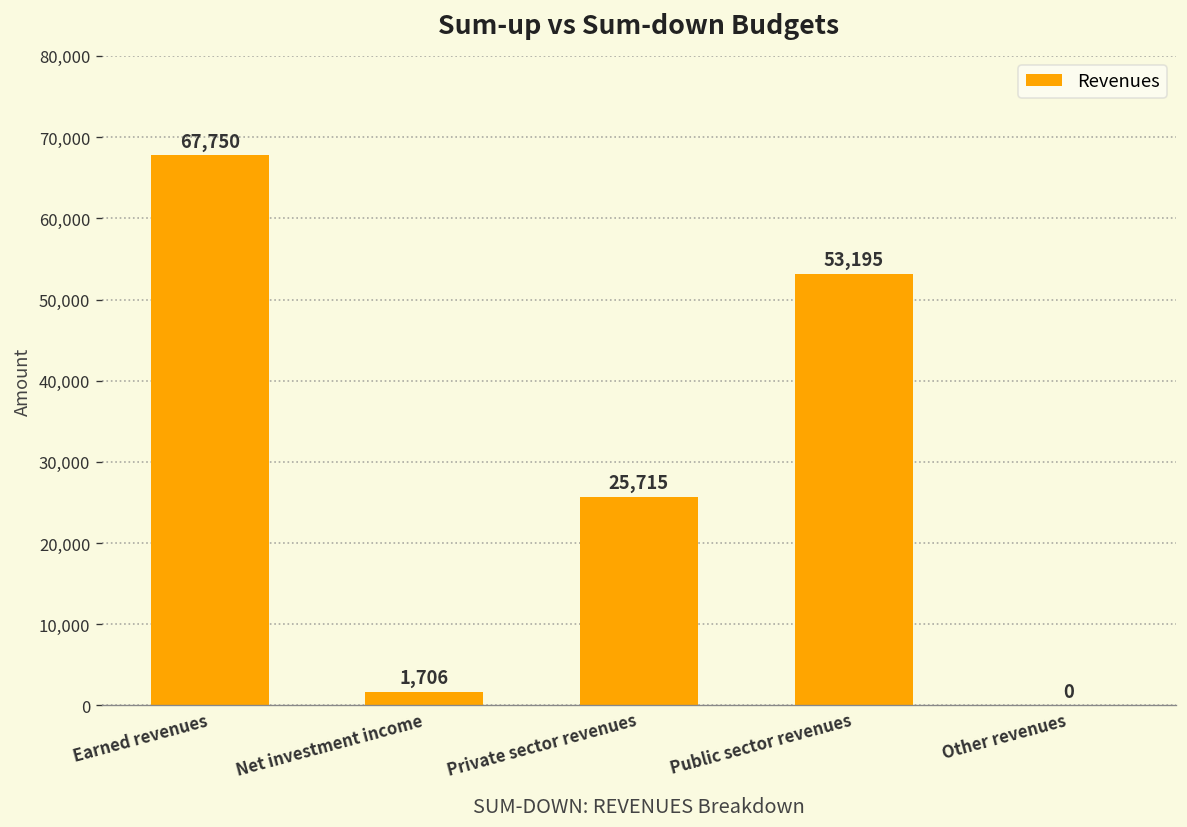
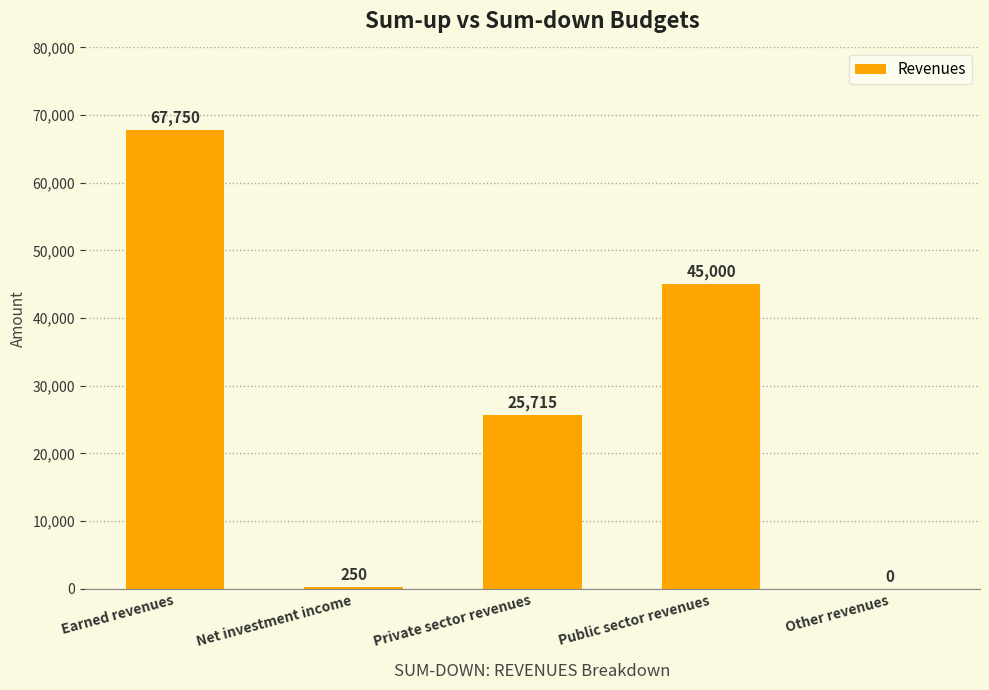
  {
    "Earned revenues": "67,750",
-   "Net investment income": "1,706",
+   "Net investment income": "250",
    "Private sector revenues": "25,715",
-   "Public sector revenues": "53,195",
+   "Public sector revenues": "45,000",
    "Other revenues": "0"
  }
